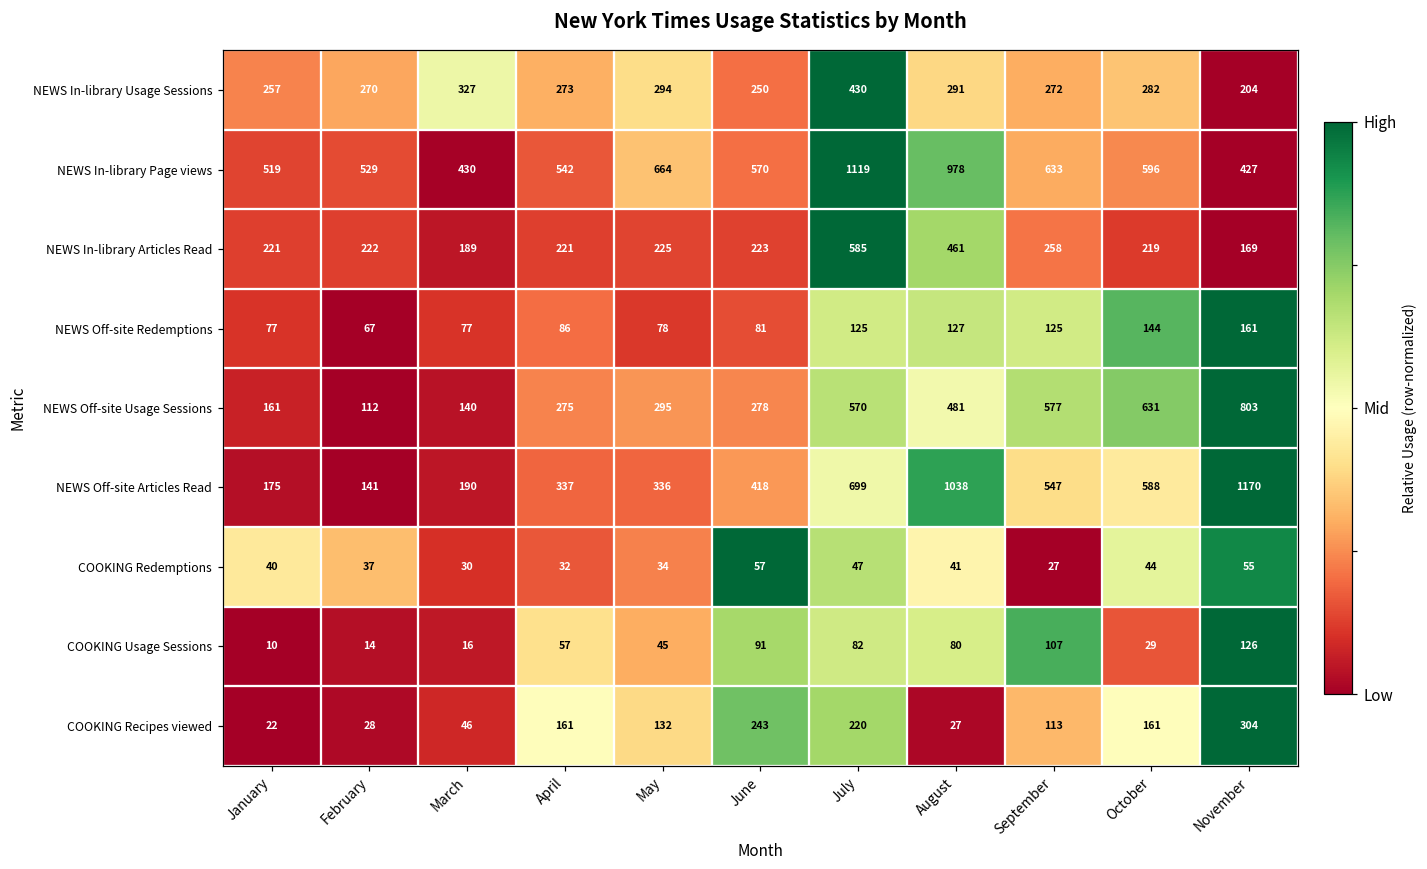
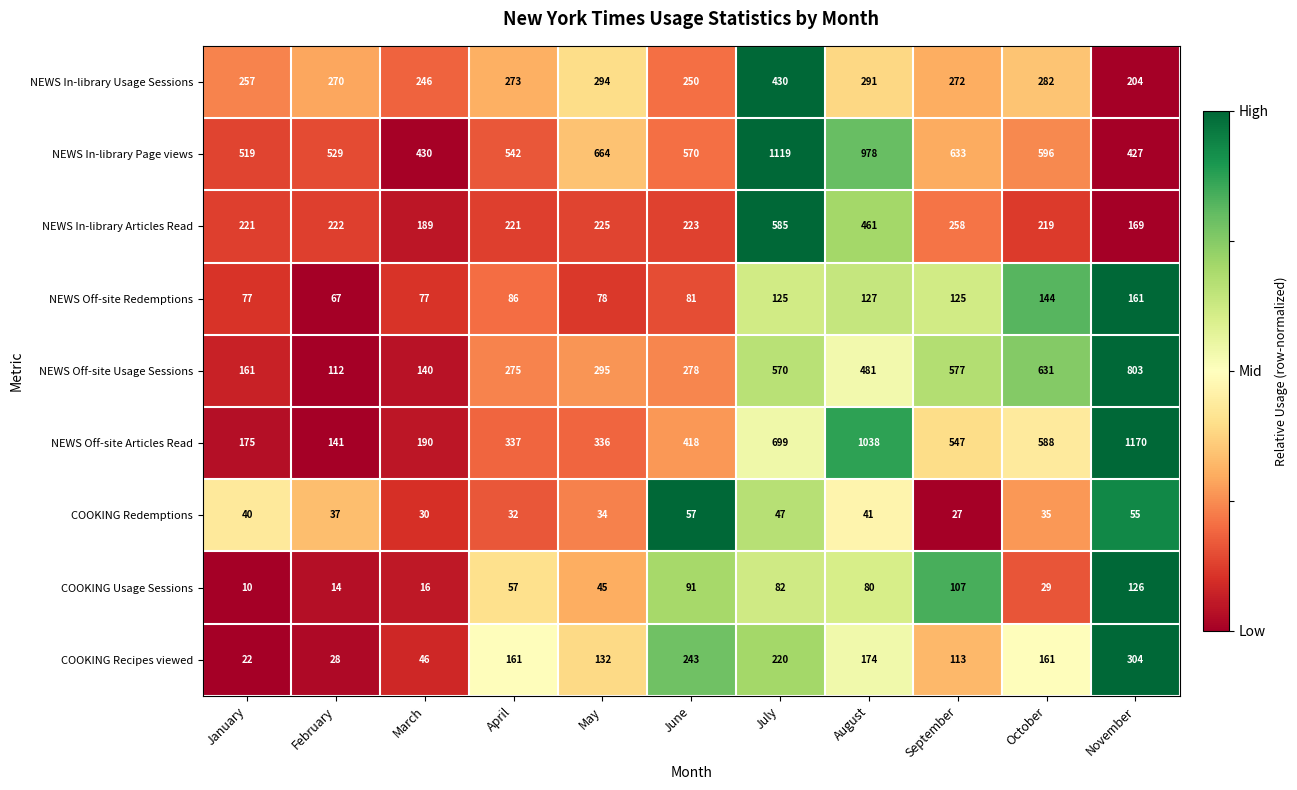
  {
    "NEWS In-library Usage Sessions": {
      "January": 257,
      "February": 270,
-     "March": 327,
+     "March": 246,
      "April": 273,
      "May": 294,
      "June": 250,
      "July": 430,
      "August": 291,
      "September": 272,
      "October": 282,
      "November": 204
    },
    "NEWS In-library Page views": {
      "January": 519,
      "February": 529,
      "March": 430,
      "April": 542,
      "May": 664,
      "June": 570,
      "July": 1119,
      "August": 978,
      "September": 633,
      "October": 596,
      "November": 427
    },
    "NEWS In-library Articles Read": {
      "January": 221,
      "February": 222,
      "March": 189,
      "April": 221,
      "May": 225,
      "June": 223,
      "July": 585,
      "August": 461,
      "September": 258,
      "October": 219,
      "November": 169
    },
    "NEWS Off-site Redemptions": {
      "January": 77,
      "February": 67,
      "March": 77,
      "April": 86,
      "May": 78,
      "June": 81,
      "July": 125,
      "August": 127,
      "September": 125,
      "October": 144,
      "November": 161
    },
    "NEWS Off-site Usage Sessions": {
      "January": 161,
      "February": 112,
      "March": 140,
      "April": 275,
      "May": 295,
      "June": 278,
      "July": 570,
      "August": 481,
      "September": 577,
      "October": 631,
      "November": 803
    },
    "NEWS Off-site Articles Read": {
      "January": 175,
      "February": 141,
      "March": 190,
      "April": 337,
      "May": 336,
      "June": 418,
      "July": 699,
      "August": 1038,
      "September": 547,
      "October": 588,
      "November": 1170
    },
    "COOKING Redemptions": {
      "January": 40,
      "February": 37,
      "March": 30,
      "April": 32,
      "May": 34,
      "June": 57,
      "July": 47,
      "August": 41,
      "September": 27,
-     "October": 44,
+     "October": 35,
      "November": 55
    },
    "COOKING Usage Sessions": {
      "January": 10,
      "February": 14,
      "March": 16,
      "April": 57,
      "May": 45,
      "June": 91,
      "July": 82,
      "August": 80,
      "September": 107,
      "October": 29,
      "November": 126
    },
    "COOKING Recipes viewed": {
      "January": 22,
      "February": 28,
      "March": 46,
      "April": 161,
      "May": 132,
      "June": 243,
      "July": 220,
-     "August": 27,
+     "August": 174,
      "September": 113,
      "October": 161,
      "November": 304
    }
  }
